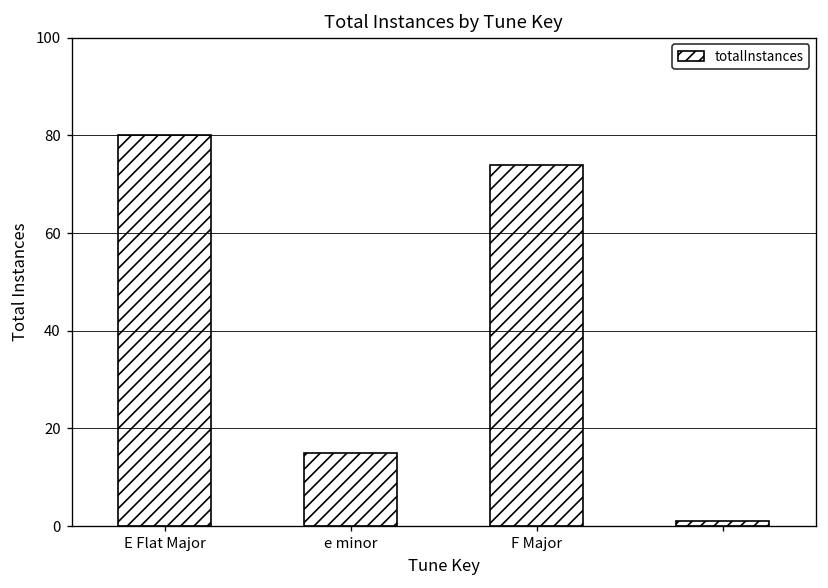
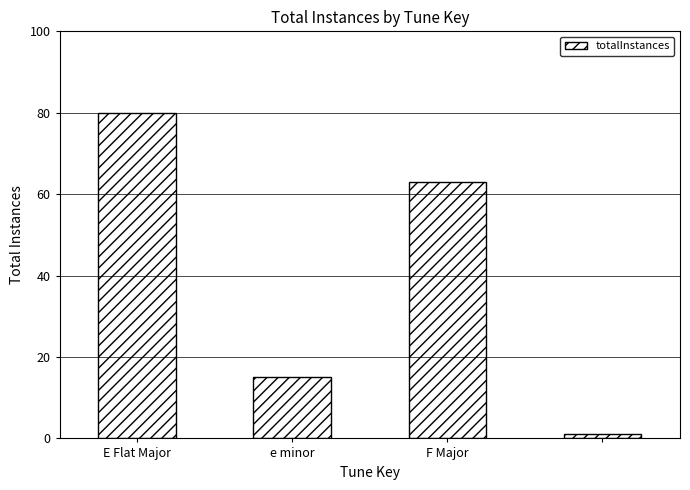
  {
    "E Flat Major": 80,
    "e minor": 15,
-   "F Major": 74
+   "F Major": 63
  }
